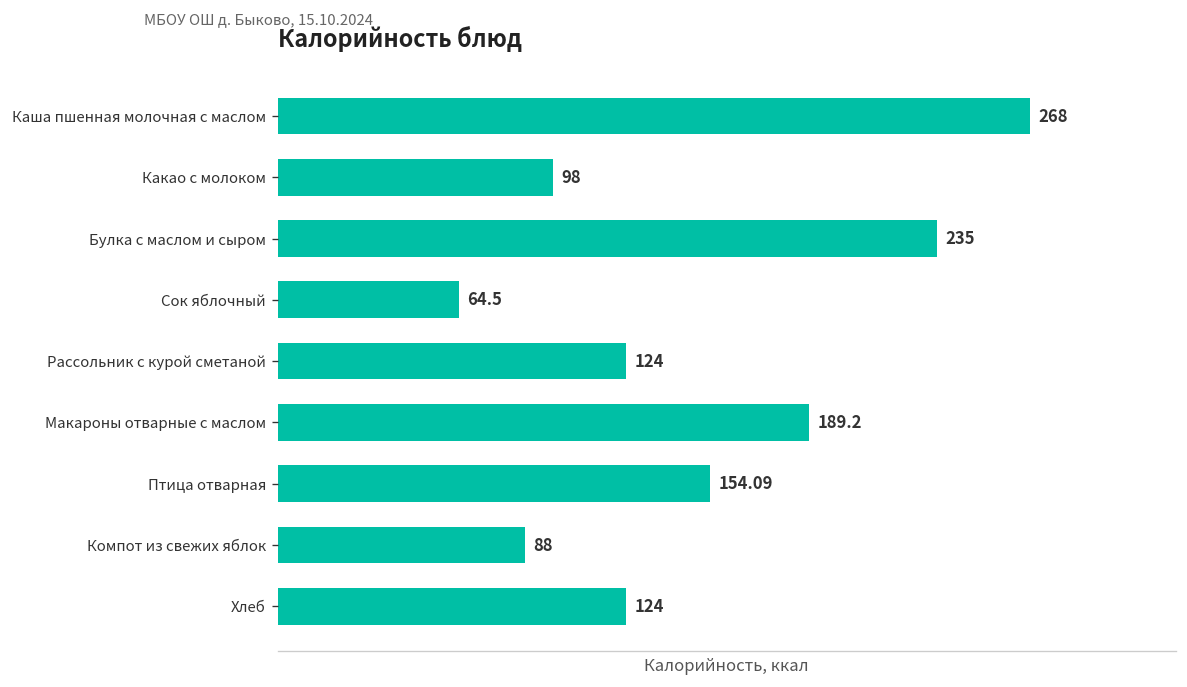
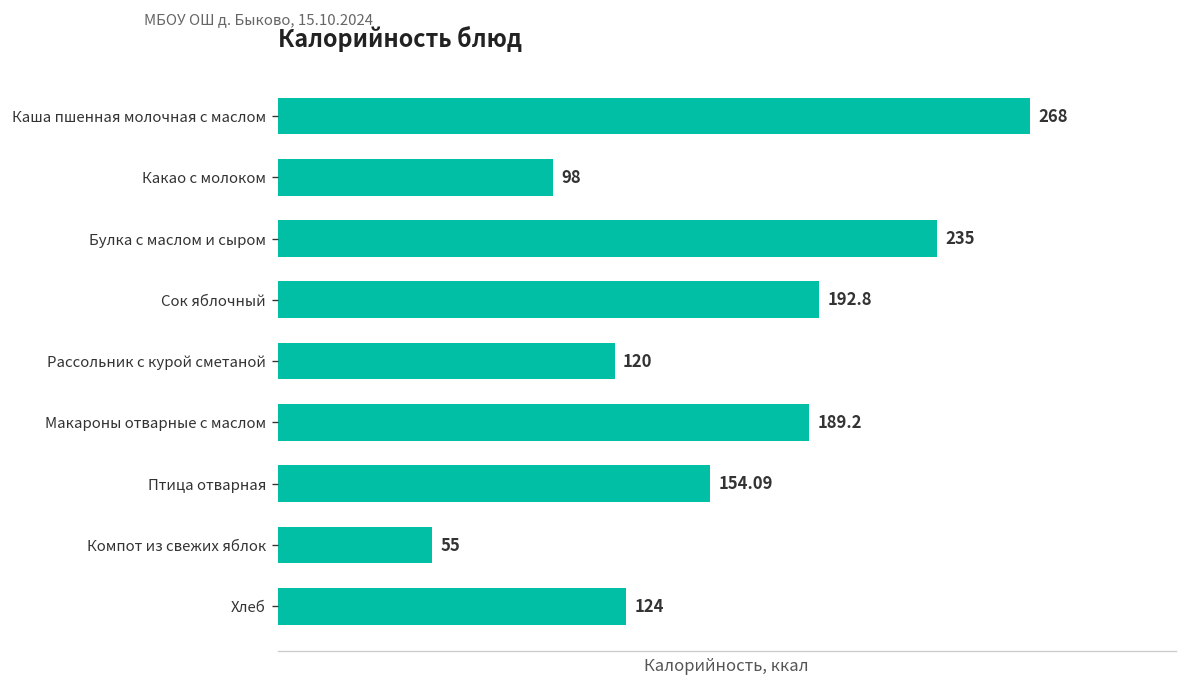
  {
    "Каша пшенная молочная с маслом": 268,
    "Какао с молоком": 98,
    "Булка с маслом и сыром": 235,
-   "Сок яблочный": 64.5,
-   "Рассольник с курой сметаной": 124,
+   "Сок яблочный": 192.8,
+   "Рассольник с курой сметаной": 120,
    "Макароны отварные с маслом": 189.2,
    "Птица отварная": 154.09,
-   "Компот из свежих яблок": 88,
+   "Компот из свежих яблок": 55,
    "Хлеб": 124
  }
